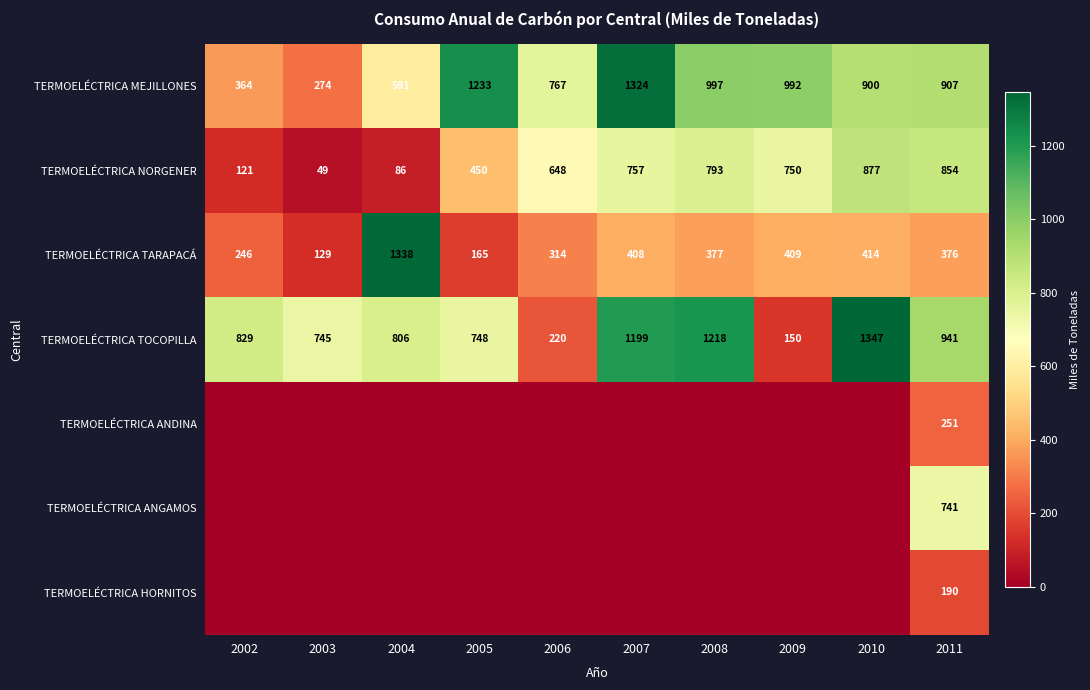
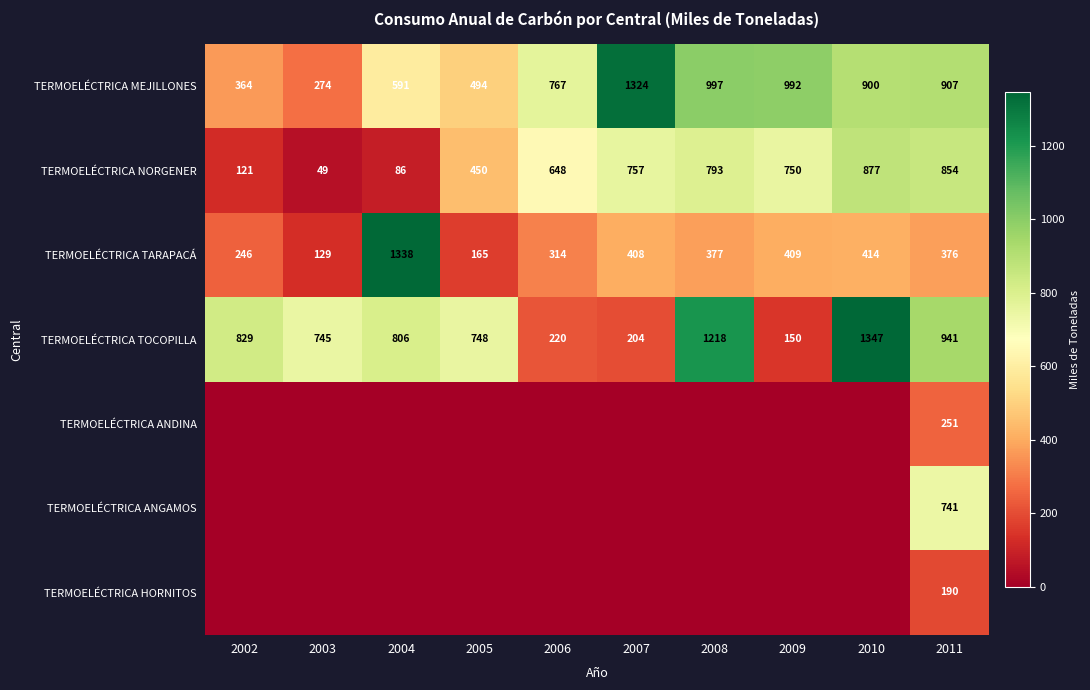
  {
    "TERMOELÉCTRICA MEJILLONES": {
      "2002": 364,
      "2003": 274,
      "2004": 591,
-     "2005": 1233,
+     "2005": 494,
      "2006": 767,
      "2007": 1324,
      "2008": 997,
      "2009": 992,
      "2010": 900,
      "2011": 907
    },
    "TERMOELÉCTRICA NORGENER": {
      "2002": 121,
      "2003": 49,
      "2004": 86,
      "2005": 450,
      "2006": 648,
      "2007": 757,
      "2008": 793,
      "2009": 750,
      "2010": 877,
      "2011": 854
    },
    "TERMOELÉCTRICA TARAPACÁ": {
      "2002": 246,
      "2003": 129,
      "2004": 1338,
      "2005": 165,
      "2006": 314,
      "2007": 408,
      "2008": 377,
      "2009": 409,
      "2010": 414,
      "2011": 376
    },
    "TERMOELÉCTRICA TOCOPILLA": {
      "2002": 829,
      "2003": 745,
      "2004": 806,
      "2005": 748,
      "2006": 220,
-     "2007": 1199,
+     "2007": 204,
      "2008": 1218,
      "2009": 150,
      "2010": 1347,
      "2011": 941
    },
    "TERMOELÉCTRICA ANDINA": {
      "2011": 251
    },
    "TERMOELÉCTRICA ANGAMOS": {
      "2011": 741
    },
    "TERMOELÉCTRICA HORNITOS": {
      "2011": 190
    }
  }
